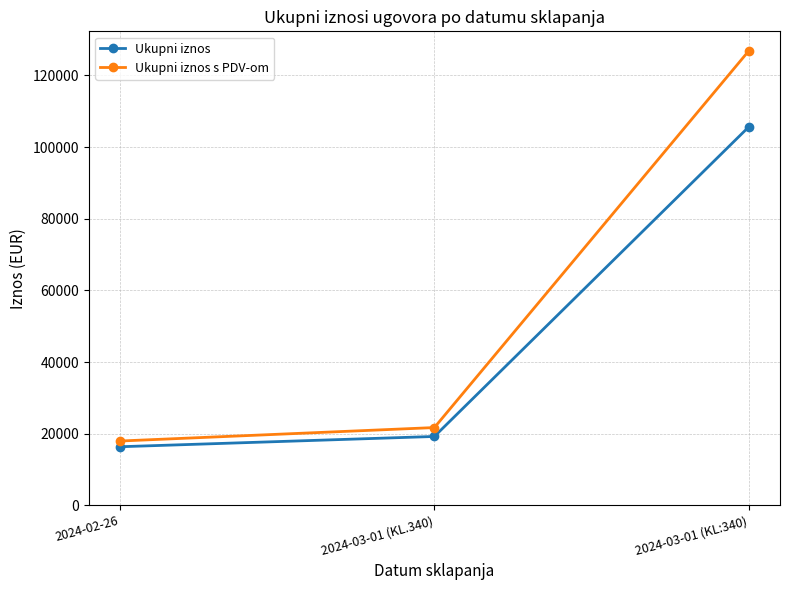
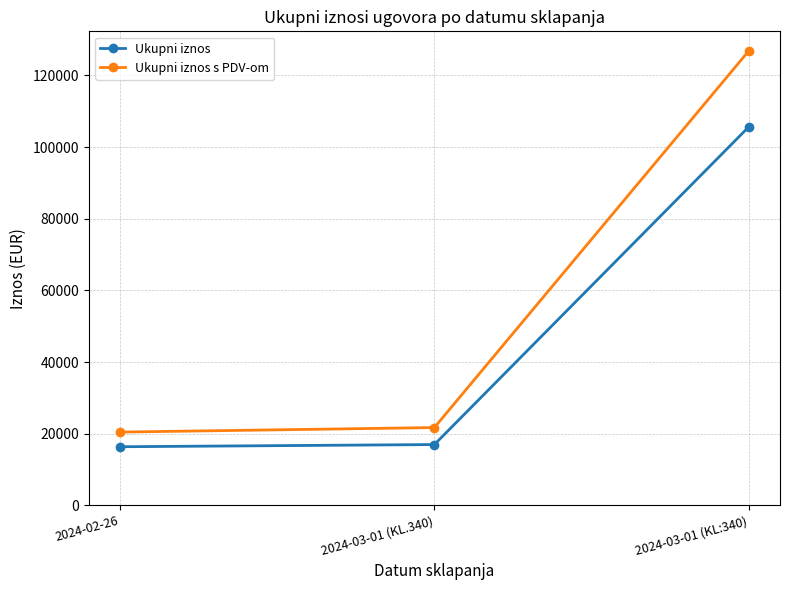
  {
    "Ukupni iznos": {
      "2024-02-26": 16000,
-     "2024-03-01 (KL.340)": 19000,
+     "2024-03-01 (KL.340)": 17000,
      "2024-03-01 (KL:340)": 106000
    },
    "Ukupni iznos s PDV-om": {
-     "2024-02-26": 18000,
+     "2024-02-26": 20000,
      "2024-03-01 (KL.340)": 22000,
      "2024-03-01 (KL:340)": 127000
    }
  }
